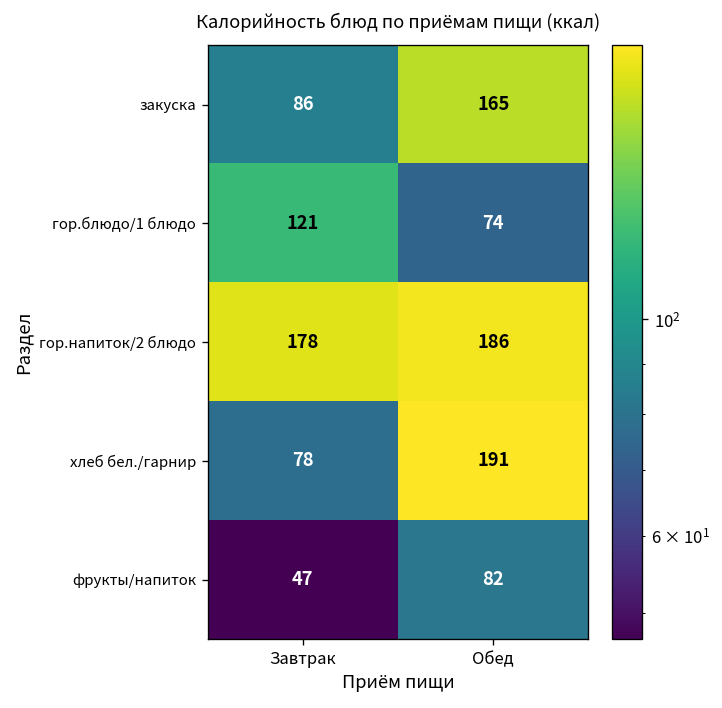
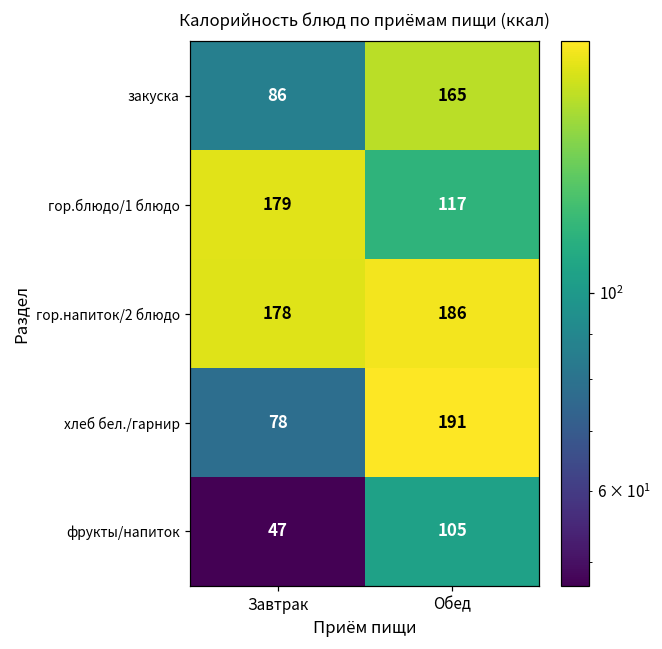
  {
    "закуска": {
      "Завтрак": 86,
      "Обед": 165
    },
    "гор.блюдо/1 блюдо": {
-     "Завтрак": 121,
-     "Обед": 74
+     "Завтрак": 179,
+     "Обед": 117
    },
    "гор.напиток/2 блюдо": {
      "Завтрак": 178,
      "Обед": 186
    },
    "хлеб бел./гарнир": {
      "Завтрак": 78,
      "Обед": 191
    },
    "фрукты/напиток": {
      "Завтрак": 47,
-     "Обед": 82
+     "Обед": 105
    }
  }
